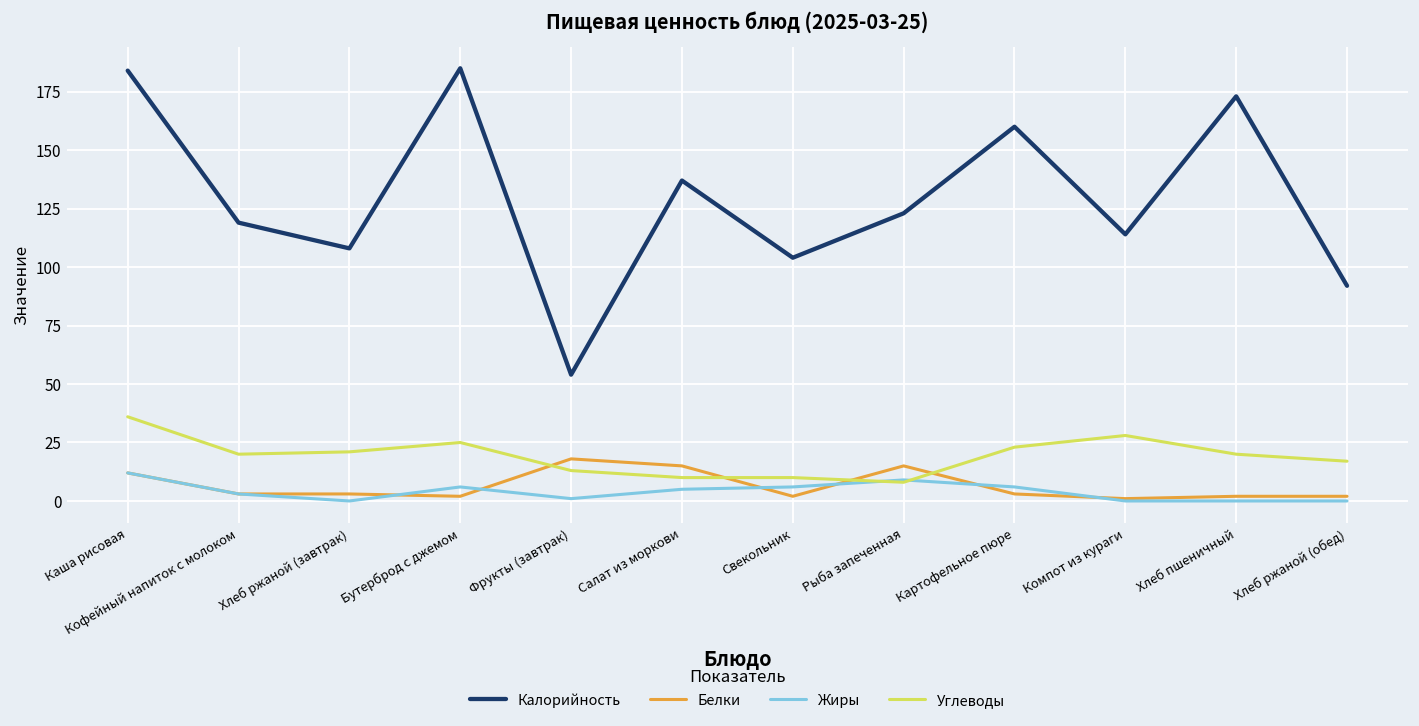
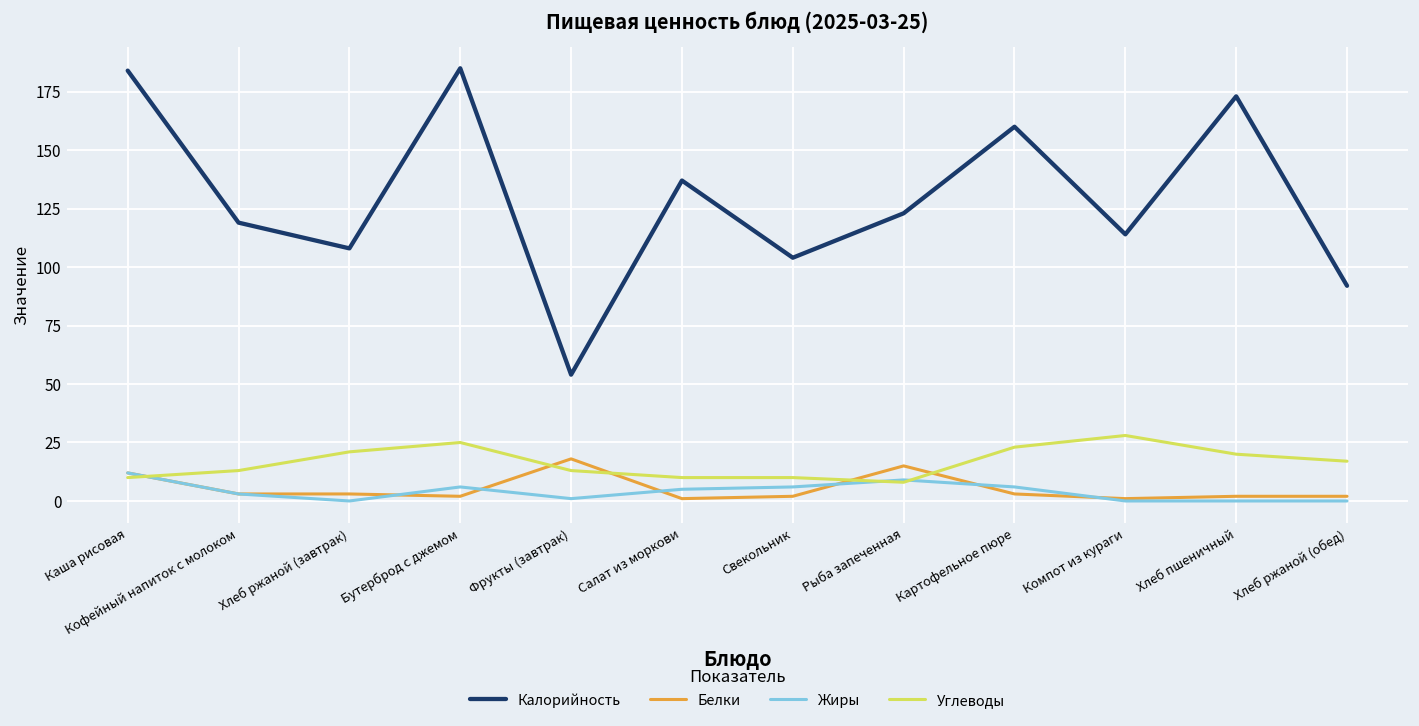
  {
    "Калорийность": {
      "Каша рисовая": 184,
      "Кофейный напиток с молоком": 119,
      "Хлеб ржаной (завтрак)": 108,
      "Бутерброд с джемом": 185,
      "Фрукты (завтрак)": 54,
      "Салат из моркови": 137,
      "Свекольник": 104,
      "Рыба запеченная": 123,
      "Картофельное пюре": 160,
      "Компот из кураги": 114,
      "Хлеб пшеничный": 173,
      "Хлеб ржаной (обед)": 92
    },
    "Белки": {
      "Хлеб ржаной (завтрак)": 3,
      "Бутерброд с джемом": 2,
      "Фрукты (завтрак)": 18,
-     "Салат из моркови": 15,
+     "Салат из моркови": 1,
      "Свекольник": 2,
      "Рыба запеченная": 15,
      "Картофельное пюре": 3,
      "Хлеб пшеничный": 2,
      "Хлеб ржаной (обед)": 2
    },
    "Жиры": {
      "Хлеб ржаной (завтрак)": 0,
      "Бутерброд с джемом": 6,
      "Фрукты (завтрак)": 1,
      "Салат из моркови": 5,
      "Свекольник": 6,
      "Картофельное пюре": 6,
      "Хлеб пшеничный": 0,
      "Хлеб ржаной (обед)": 0
    },
    "Углеводы": {
-     "Каша рисовая": 36,
-     "Кофейный напиток с молоком": 20,
+     "Каша рисовая": 10,
+     "Кофейный напиток с молоком": 13,
      "Хлеб ржаной (завтрак)": 21,
      "Бутерброд с джемом": 25,
      "Фрукты (завтрак)": 13,
      "Салат из моркови": 10,
      "Свекольник": 10,
      "Картофельное пюре": 23,
      "Компот из кураги": 28,
      "Хлеб пшеничный": 20,
      "Хлеб ржаной (обед)": 17
    }
  }
